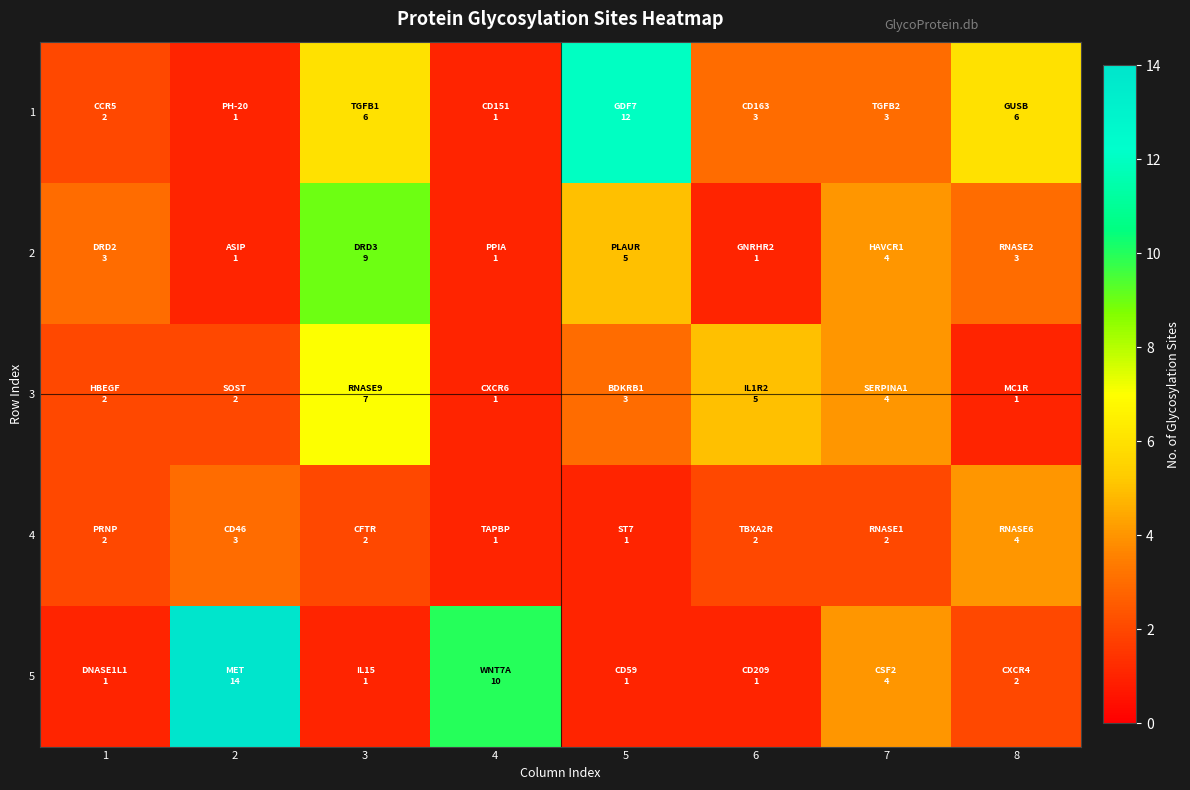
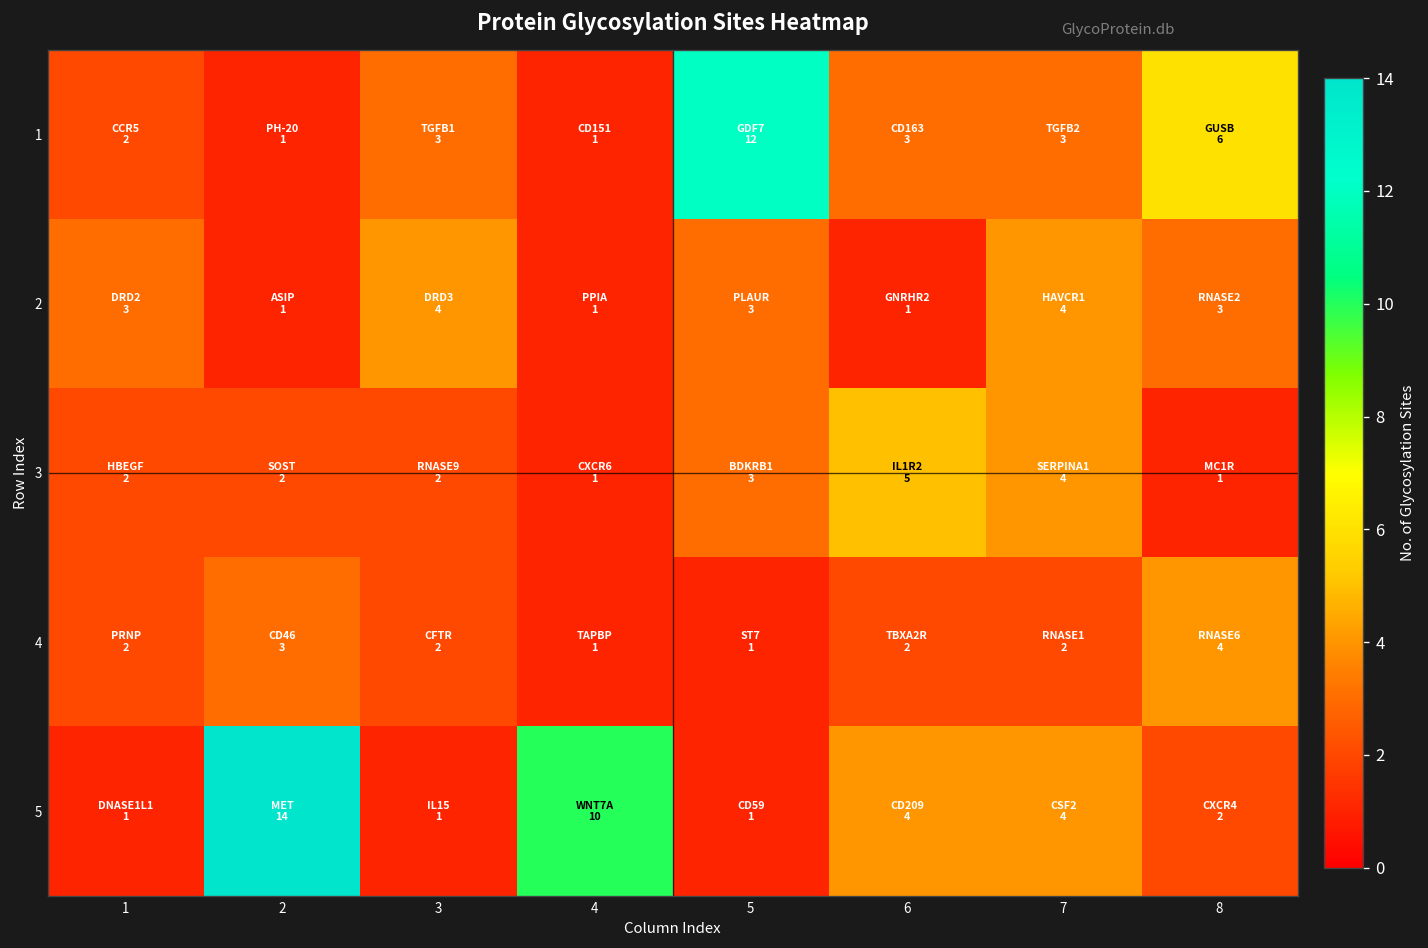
  {
    "1": {
      "1": 2,
      "2": 1,
-     "3": 6,
+     "3": 3,
      "4": 1,
      "5": 12,
      "6": 3,
      "7": 3,
      "8": 6
    },
    "2": {
      "1": 3,
      "2": 1,
-     "3": 9,
+     "3": 4,
      "4": 1,
-     "5": 5,
+     "5": 3,
      "6": 1,
      "7": 4,
      "8": 3
    },
    "3": {
      "1": 2,
      "2": 2,
-     "3": 7,
+     "3": 2,
      "4": 1,
      "5": 3,
      "6": 5,
      "7": 4,
      "8": 1
    },
    "4": {
      "1": 2,
      "2": 3,
      "3": 2,
      "4": 1,
      "5": 1,
      "6": 2,
      "7": 2,
      "8": 4
    },
    "5": {
      "1": 1,
      "2": 14,
      "3": 1,
      "4": 10,
      "5": 1,
-     "6": 1,
+     "6": 4,
      "7": 4,
      "8": 2
    }
  }
